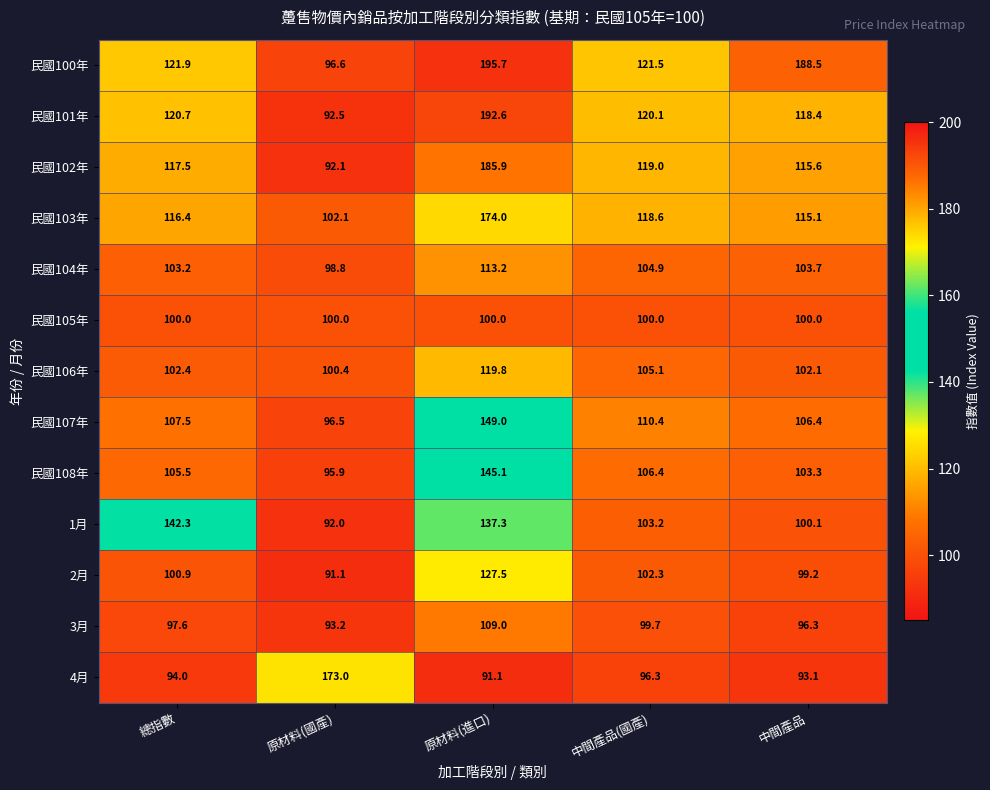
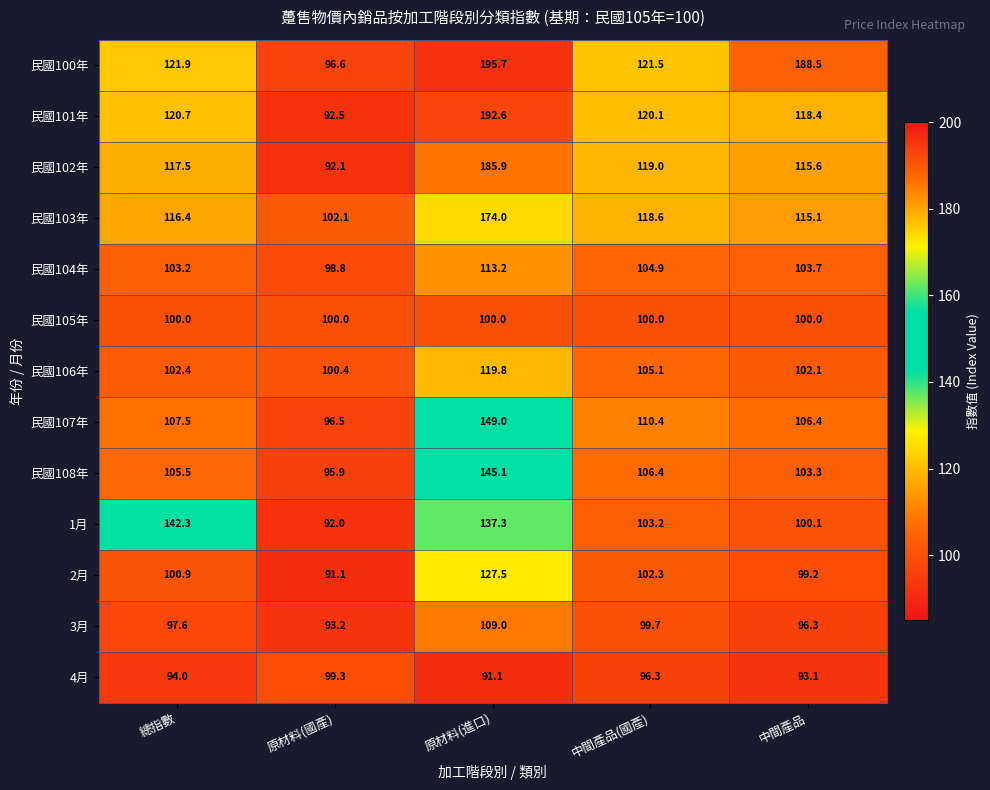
  {
    "民國100年": {
      "總指數": 121.9,
      "原材料(國產)": 96.6,
      "原材料(進口)": 195.7,
      "中間產品(國產)": 121.5,
      "中間產品": 188.5
    },
    "民國101年": {
      "總指數": 120.7,
      "原材料(國產)": 92.5,
      "原材料(進口)": 192.6,
      "中間產品(國產)": 120.1,
      "中間產品": 118.4
    },
    "民國102年": {
      "總指數": 117.5,
      "原材料(國產)": 92.1,
      "原材料(進口)": 185.9,
      "中間產品(國產)": 119.0,
      "中間產品": 115.6
    },
    "民國103年": {
      "總指數": 116.4,
      "原材料(國產)": 102.1,
      "原材料(進口)": 174.0,
      "中間產品(國產)": 118.6,
      "中間產品": 115.1
    },
    "民國104年": {
      "總指數": 103.2,
      "原材料(國產)": 98.8,
      "原材料(進口)": 113.2,
      "中間產品(國產)": 104.9,
      "中間產品": 103.7
    },
    "民國105年": {
      "總指數": 100.0,
      "原材料(國產)": 100.0,
      "原材料(進口)": 100.0,
      "中間產品(國產)": 100.0,
      "中間產品": 100.0
    },
    "民國106年": {
      "總指數": 102.4,
      "原材料(國產)": 100.4,
      "原材料(進口)": 119.8,
      "中間產品(國產)": 105.1,
      "中間產品": 102.1
    },
    "民國107年": {
      "總指數": 107.5,
      "原材料(國產)": 96.5,
      "原材料(進口)": 149.0,
      "中間產品(國產)": 110.4,
      "中間產品": 106.4
    },
    "民國108年": {
      "總指數": 105.5,
      "原材料(國產)": 95.9,
      "原材料(進口)": 145.1,
      "中間產品(國產)": 106.4,
      "中間產品": 103.3
    },
    "1月": {
      "總指數": 142.3,
      "原材料(國產)": 92.0,
      "原材料(進口)": 137.3,
      "中間產品(國產)": 103.2,
      "中間產品": 100.1
    },
    "2月": {
      "總指數": 100.9,
      "原材料(國產)": 91.1,
      "原材料(進口)": 127.5,
      "中間產品(國產)": 102.3,
      "中間產品": 99.2
    },
    "3月": {
      "總指數": 97.6,
      "原材料(國產)": 93.2,
      "原材料(進口)": 109.0,
      "中間產品(國產)": 99.7,
      "中間產品": 96.3
    },
    "4月": {
      "總指數": 94.0,
-     "原材料(國產)": 173.0,
+     "原材料(國產)": 99.3,
      "原材料(進口)": 91.1,
      "中間產品(國產)": 96.3,
      "中間產品": 93.1
    }
  }
